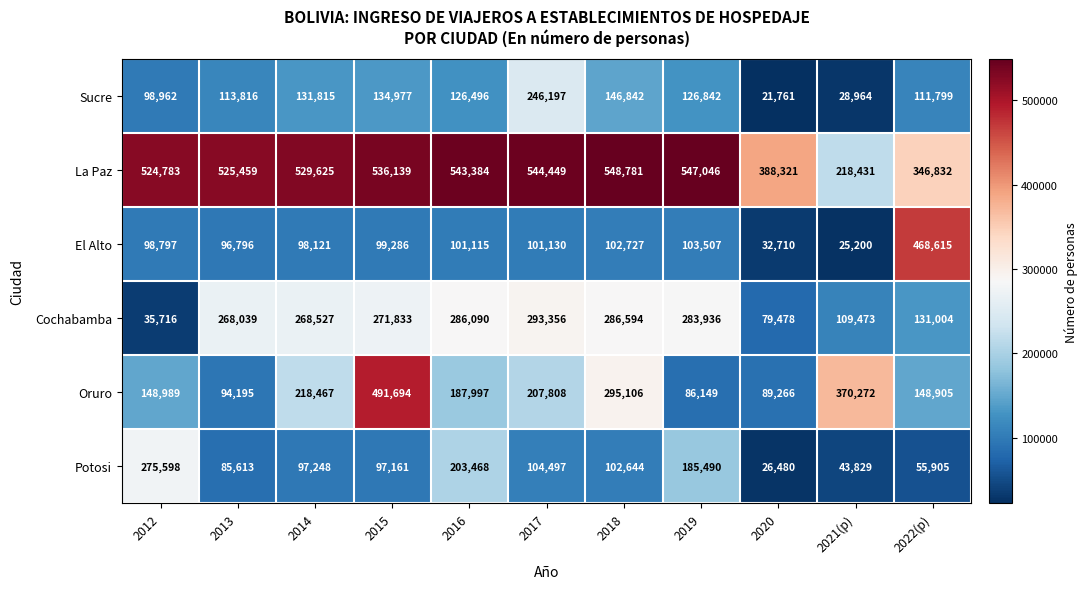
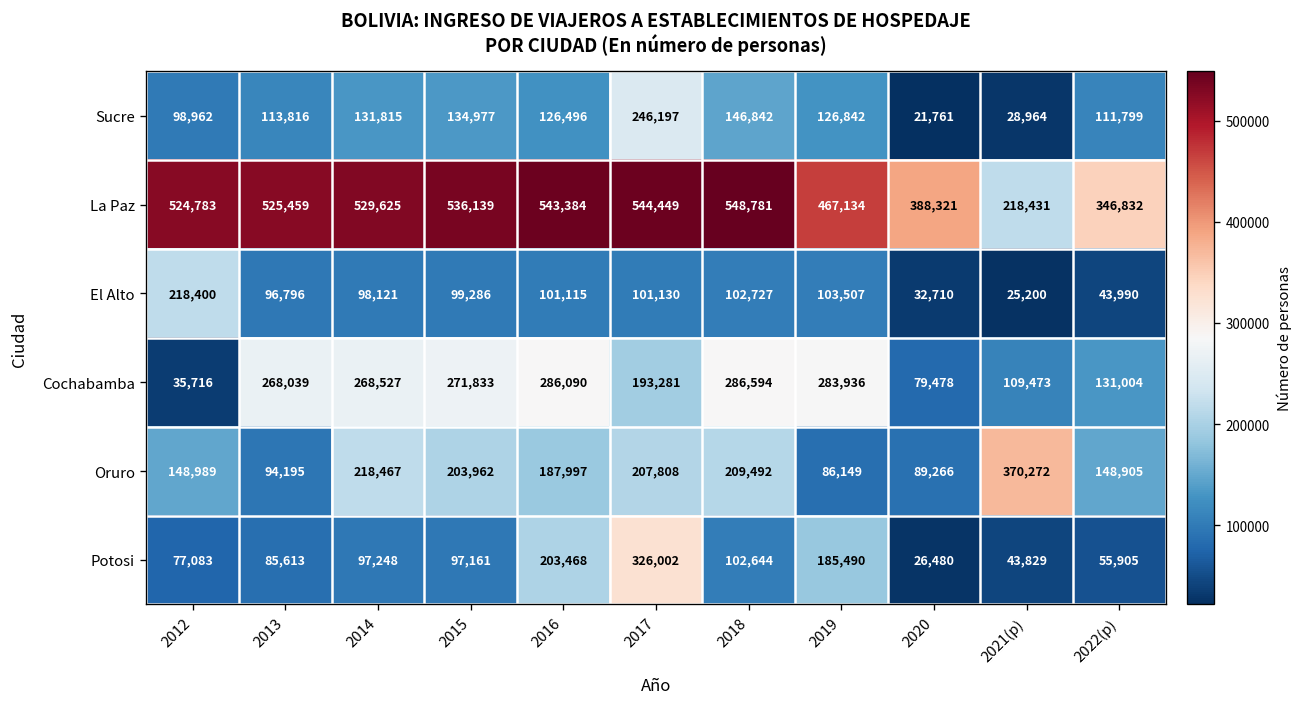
  {
    "Sucre": {
      "2012": "98,962",
      "2013": "113,816",
      "2014": "131,815",
      "2015": "134,977",
      "2016": "126,496",
      "2017": "246,197",
      "2018": "146,842",
      "2019": "126,842",
      "2020": "21,761",
      "2021(p)": "28,964",
      "2022(p)": "111,799"
    },
    "La Paz": {
      "2012": "524,783",
      "2013": "525,459",
      "2014": "529,625",
      "2015": "536,139",
      "2016": "543,384",
      "2017": "544,449",
      "2018": "548,781",
-     "2019": "547,046",
+     "2019": "467,134",
      "2020": "388,321",
      "2021(p)": "218,431",
      "2022(p)": "346,832"
    },
    "El Alto": {
-     "2012": "98,797",
+     "2012": "218,400",
      "2013": "96,796",
      "2014": "98,121",
      "2015": "99,286",
      "2016": "101,115",
      "2017": "101,130",
      "2018": "102,727",
      "2019": "103,507",
      "2020": "32,710",
      "2021(p)": "25,200",
-     "2022(p)": "468,615"
+     "2022(p)": "43,990"
    },
    "Cochabamba": {
      "2012": "35,716",
      "2013": "268,039",
      "2014": "268,527",
      "2015": "271,833",
      "2016": "286,090",
-     "2017": "293,356",
+     "2017": "193,281",
      "2018": "286,594",
      "2019": "283,936",
      "2020": "79,478",
      "2021(p)": "109,473",
      "2022(p)": "131,004"
    },
    "Oruro": {
      "2012": "148,989",
      "2013": "94,195",
      "2014": "218,467",
-     "2015": "491,694",
+     "2015": "203,962",
      "2016": "187,997",
      "2017": "207,808",
-     "2018": "295,106",
+     "2018": "209,492",
      "2019": "86,149",
      "2020": "89,266",
      "2021(p)": "370,272",
      "2022(p)": "148,905"
    },
    "Potosi": {
-     "2012": "275,598",
+     "2012": "77,083",
      "2013": "85,613",
      "2014": "97,248",
      "2015": "97,161",
      "2016": "203,468",
-     "2017": "104,497",
+     "2017": "326,002",
      "2018": "102,644",
      "2019": "185,490",
      "2020": "26,480",
      "2021(p)": "43,829",
      "2022(p)": "55,905"
    }
  }
